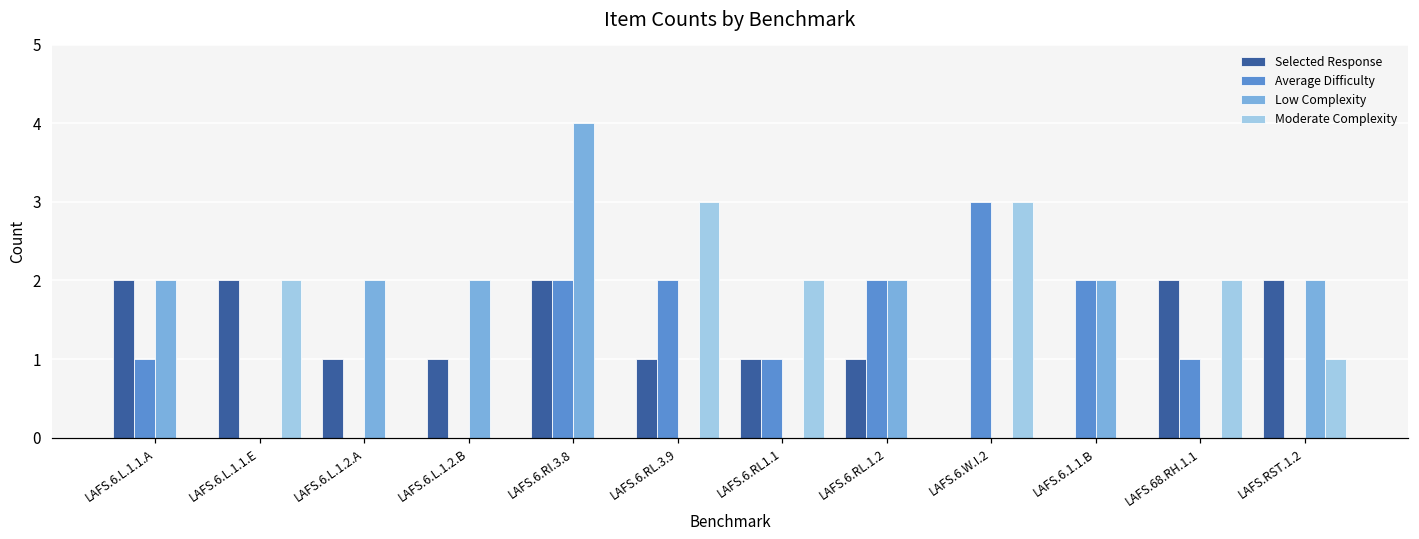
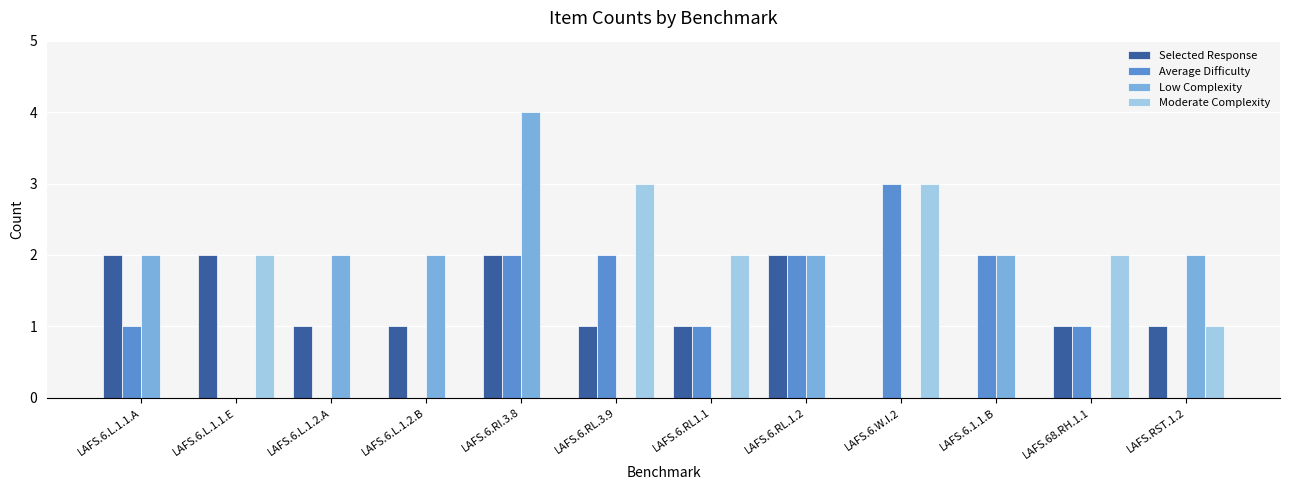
  {
    "Selected Response": {
      "LAFS.6.L.1.1.A": 2,
      "LAFS.6.L.1.1.E": 2,
      "LAFS.6.L.1.2.A": 1,
      "LAFS.6.L.1.2.B": 1,
      "LAFS.6.RI.3.8": 2,
      "LAFS.6.RL.3.9": 1,
      "LAFS.6.RL1.1": 1,
-     "LAFS.6.RL.1.2": 1,
+     "LAFS.6.RL.1.2": 2,
      "LAFS.6.W.I.2": 0,
      "LAFS.6.1.1.B": 0,
-     "LAFS.68.RH.1.1": 2,
-     "LAFS.RST.1.2": 2
+     "LAFS.68.RH.1.1": 1,
+     "LAFS.RST.1.2": 1
    }
  }
